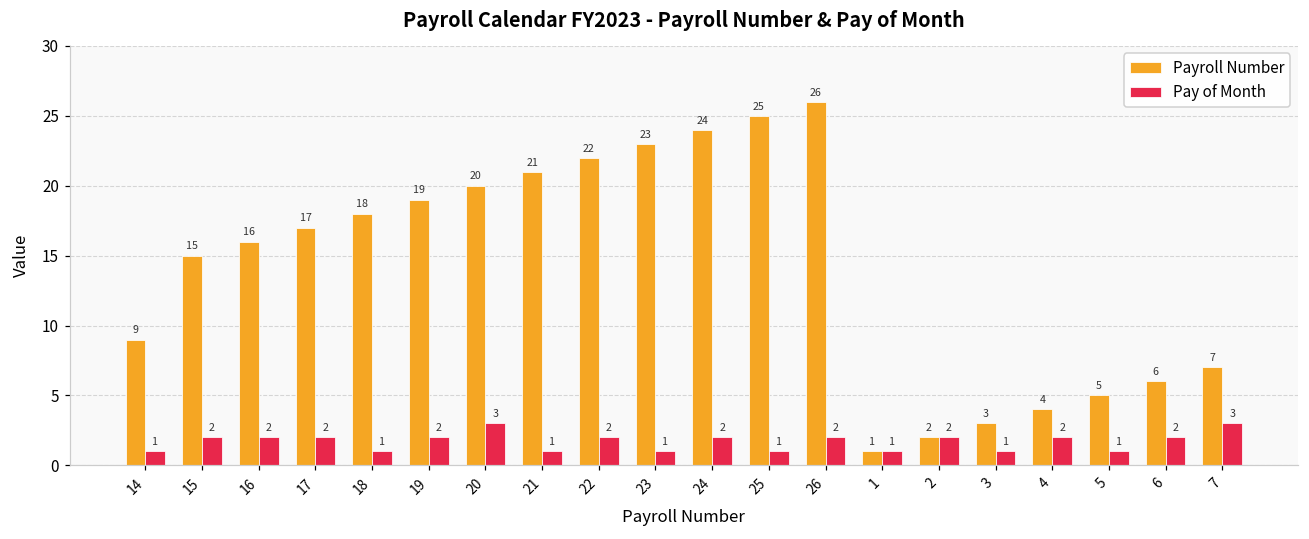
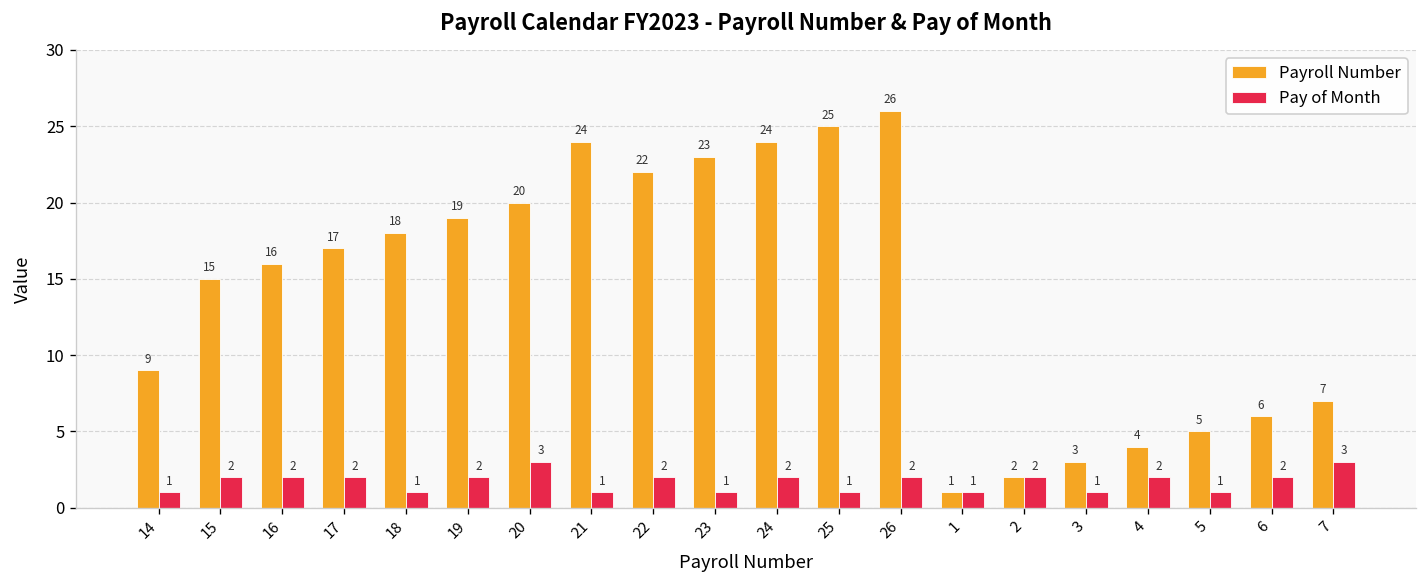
  {
    "Payroll Number": {
      "14": 9,
      "15": 15,
      "16": 16,
      "17": 17,
      "18": 18,
      "19": 19,
      "20": 20,
-     "21": 21,
+     "21": 24,
      "22": 22,
      "23": 23,
      "24": 24,
      "25": 25,
      "26": 26,
      "1": 1,
      "2": 2,
      "3": 3,
      "4": 4,
      "5": 5,
      "6": 6,
      "7": 7
    },
    "Pay of Month": {
      "14": 1,
      "15": 2,
      "16": 2,
      "17": 2,
      "18": 1,
      "19": 2,
      "20": 3,
      "21": 1,
      "22": 2,
      "23": 1,
      "24": 2,
      "25": 1,
      "26": 2,
      "1": 1,
      "2": 2,
      "3": 1,
      "4": 2,
      "5": 1,
      "6": 2,
      "7": 3
    }
  }
